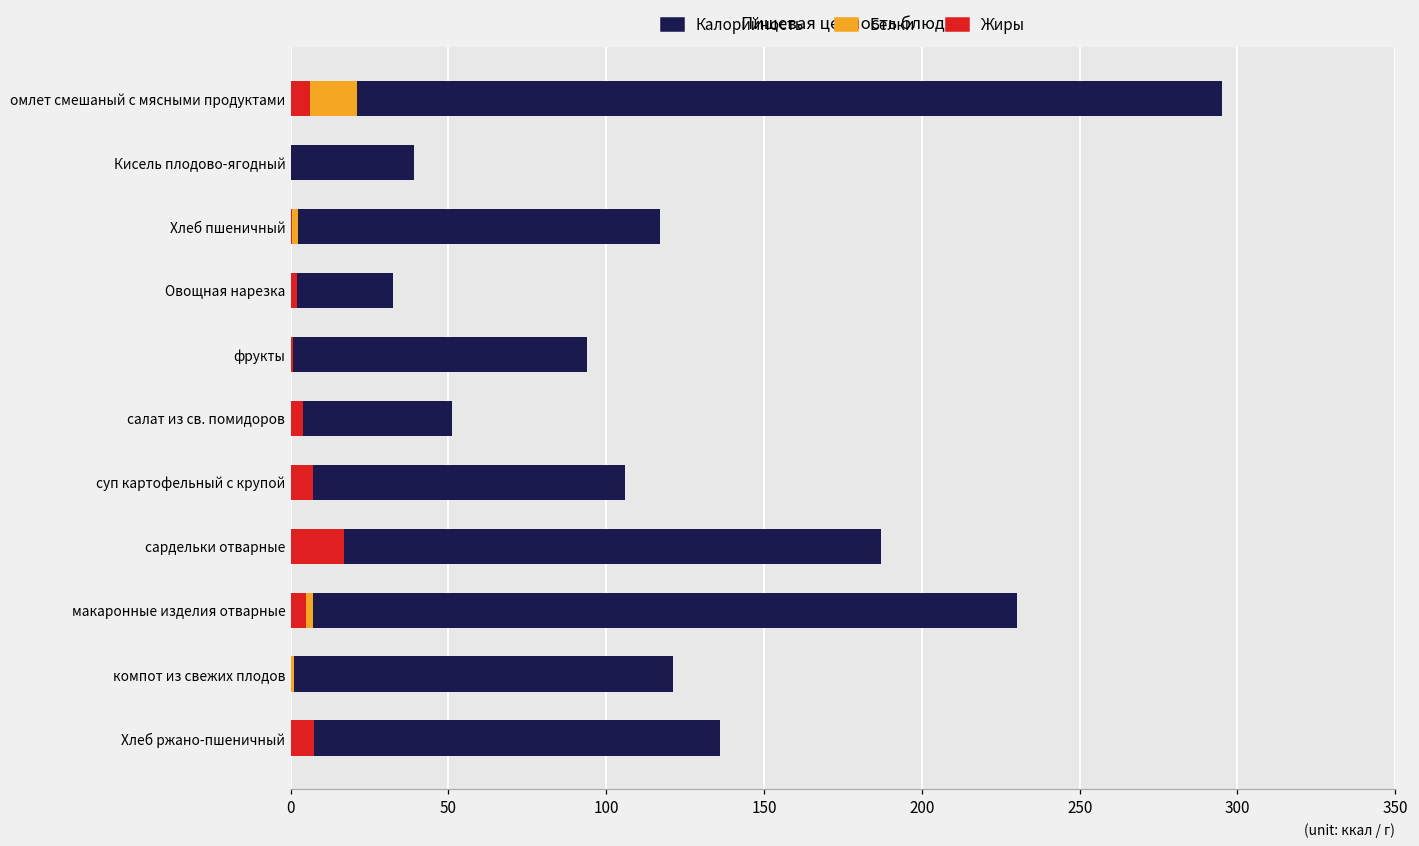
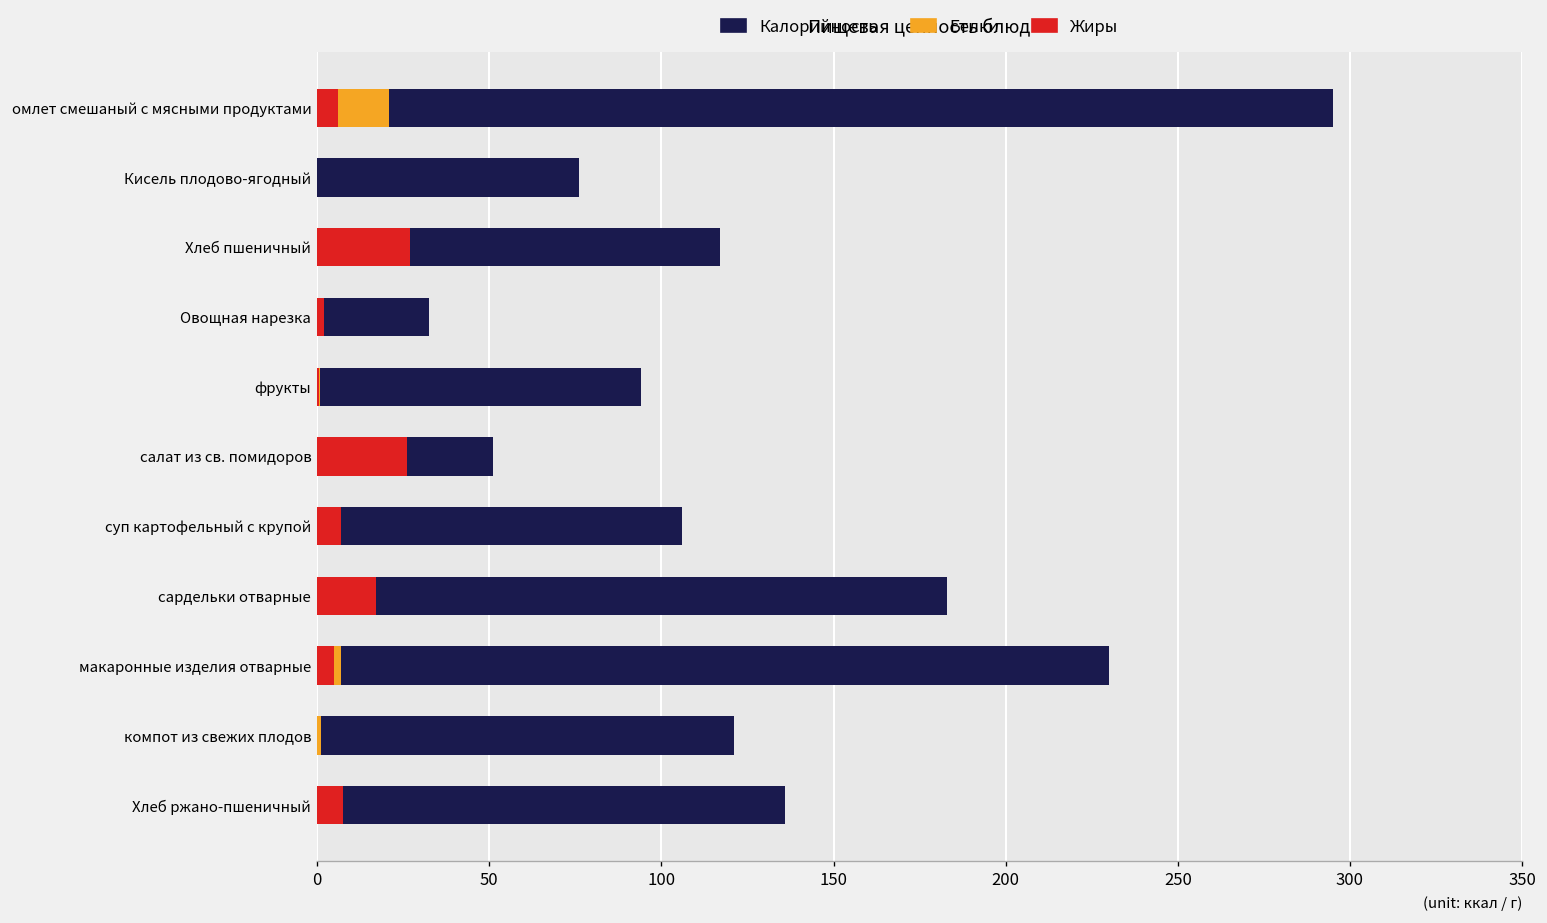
  {
    "Калорийность": {
      "омлет смешаный с мясными продуктами": 295,
-     "Кисель плодово-ягодный": 39,
+     "Кисель плодово-ягодный": 76,
      "Хлеб пшеничный": 117,
      "Овощная нарезка": 33,
      "фрукты": 94,
      "салат из св. помидоров": 51,
      "суп картофельный с крупой": 106,
-     "сардельки отварные": 187,
+     "сардельки отварные": 183,
      "макаронные изделия отварные": 230,
      "компот из свежих плодов": 121,
      "Хлеб ржано-пшеничный": 136
    },
    "Белки": {
      "Кисель плодово-ягодный": 0
    },
    "Жиры": {
      "Кисель плодово-ягодный": 0,
-     "Хлеб пшеничный": 0,
-     "салат из св. помидоров": 4,
+     "Хлеб пшеничный": 27,
+     "салат из св. помидоров": 26,
      "компот из свежих плодов": 0
    }
  }
